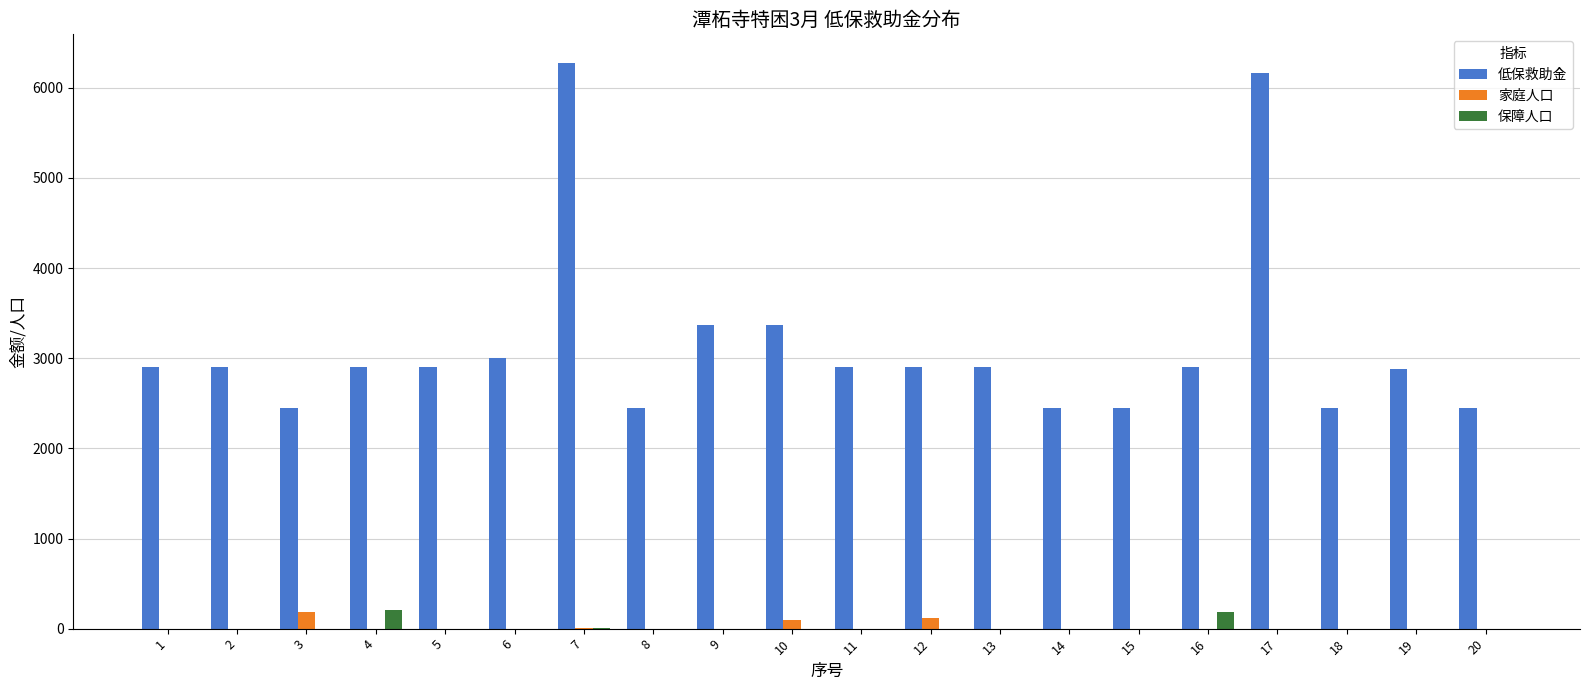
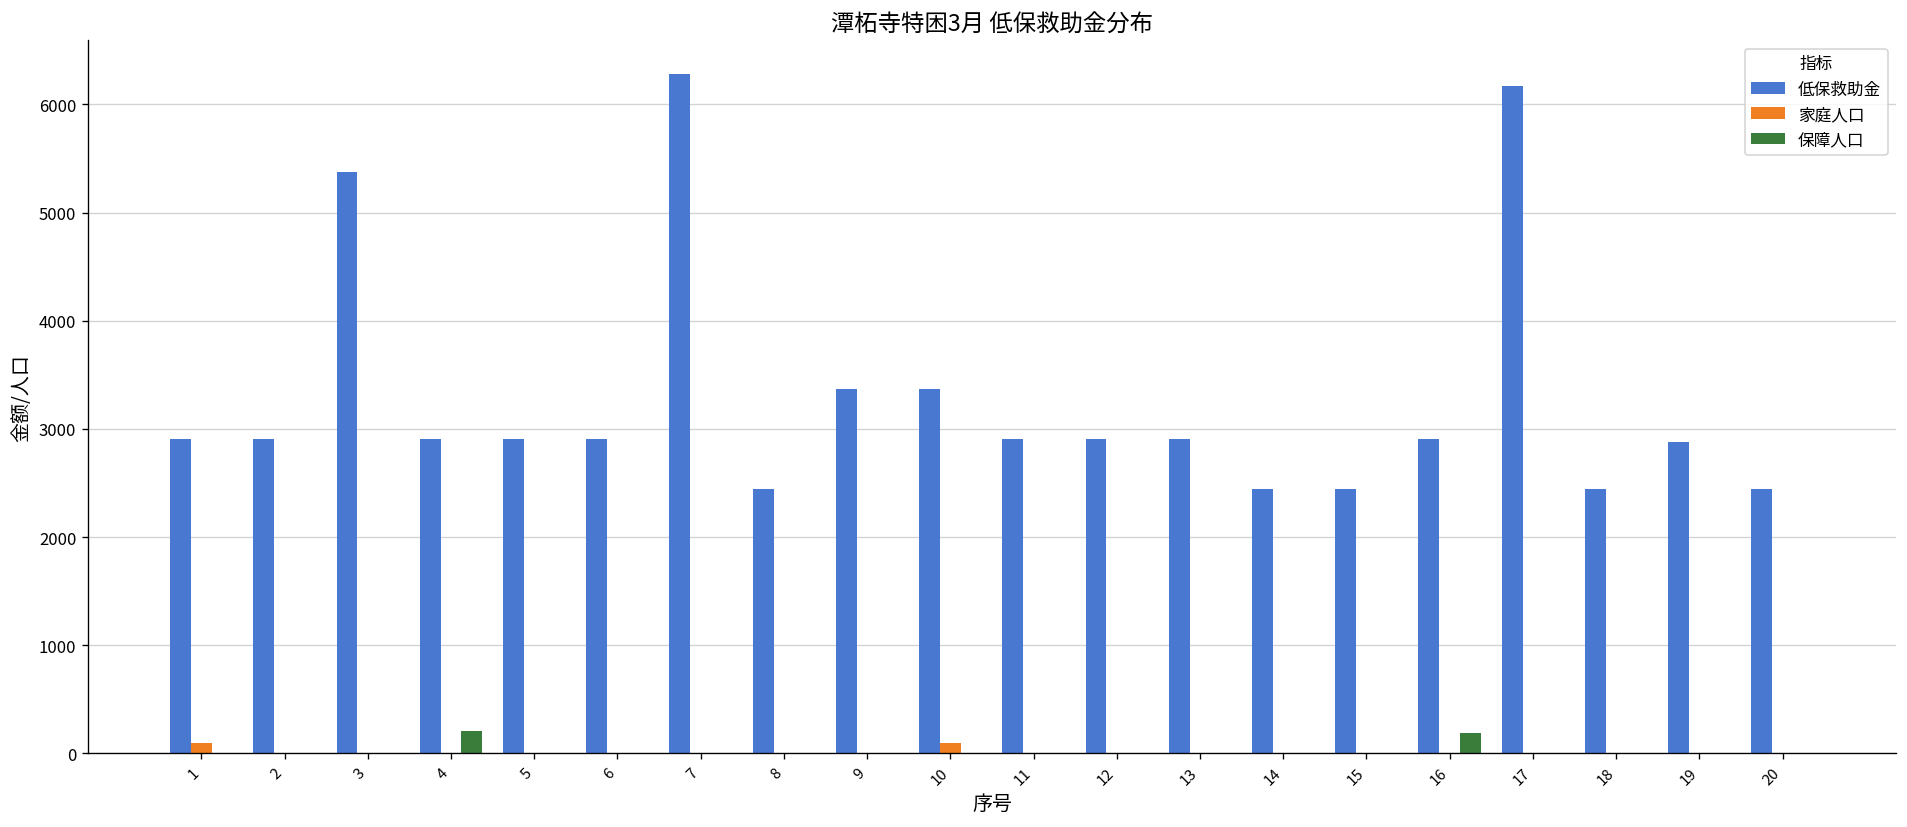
  {
    "低保救助金": {
      "1": 2900,
      "2": 2900,
-     "3": 2400,
+     "3": 5400,
      "4": 2900,
      "5": 2900,
-     "6": 3000,
+     "6": 2900,
      "7": 6300,
      "8": 2400,
      "9": 3400,
      "10": 3400,
      "11": 2900,
      "12": 2900,
      "13": 2900,
      "14": 2400,
      "15": 2400,
      "16": 2900,
      "17": 6200,
      "18": 2400,
      "19": 2900,
      "20": 2400
    },
    "家庭人口": {
-     "1": 0,
-     "3": 200,
+     "1": 100,
+     "3": 0,
      "10": 100,
-     "12": 100
+     "12": 0
    },
    "保障人口": {
      "4": 200,
      "16": 200
    }
  }
